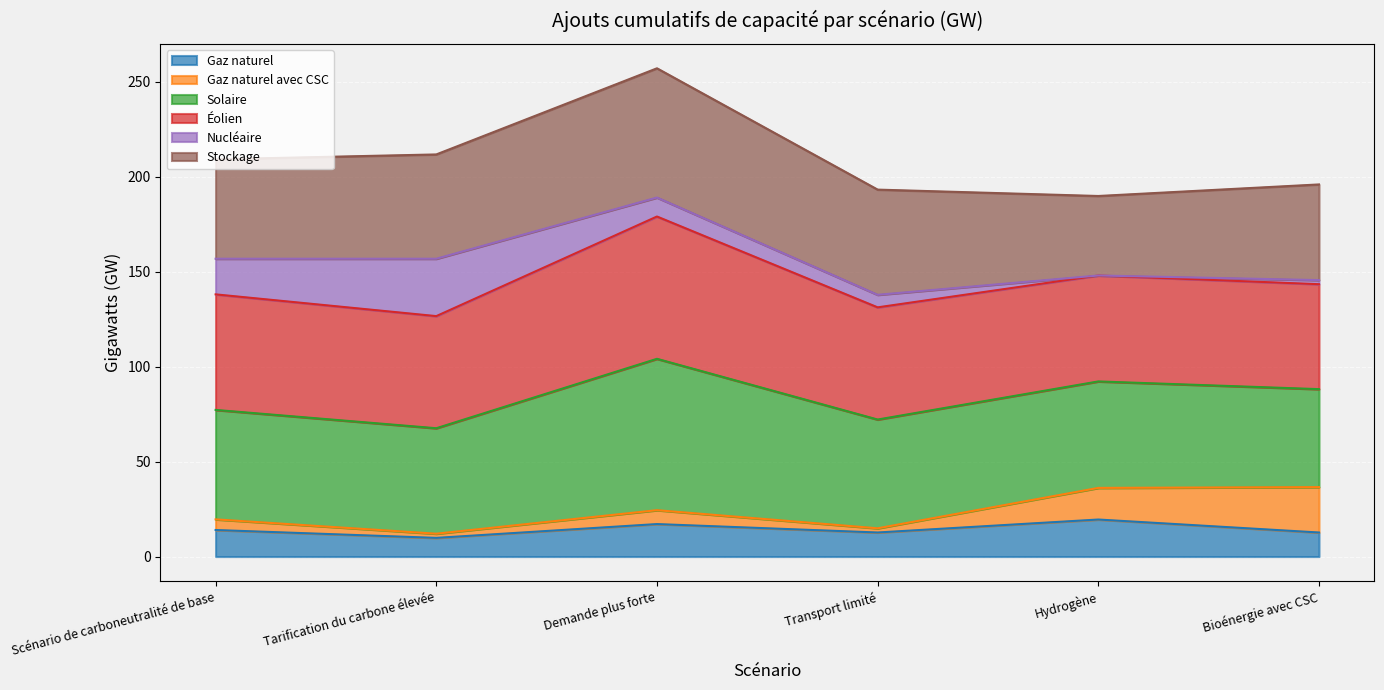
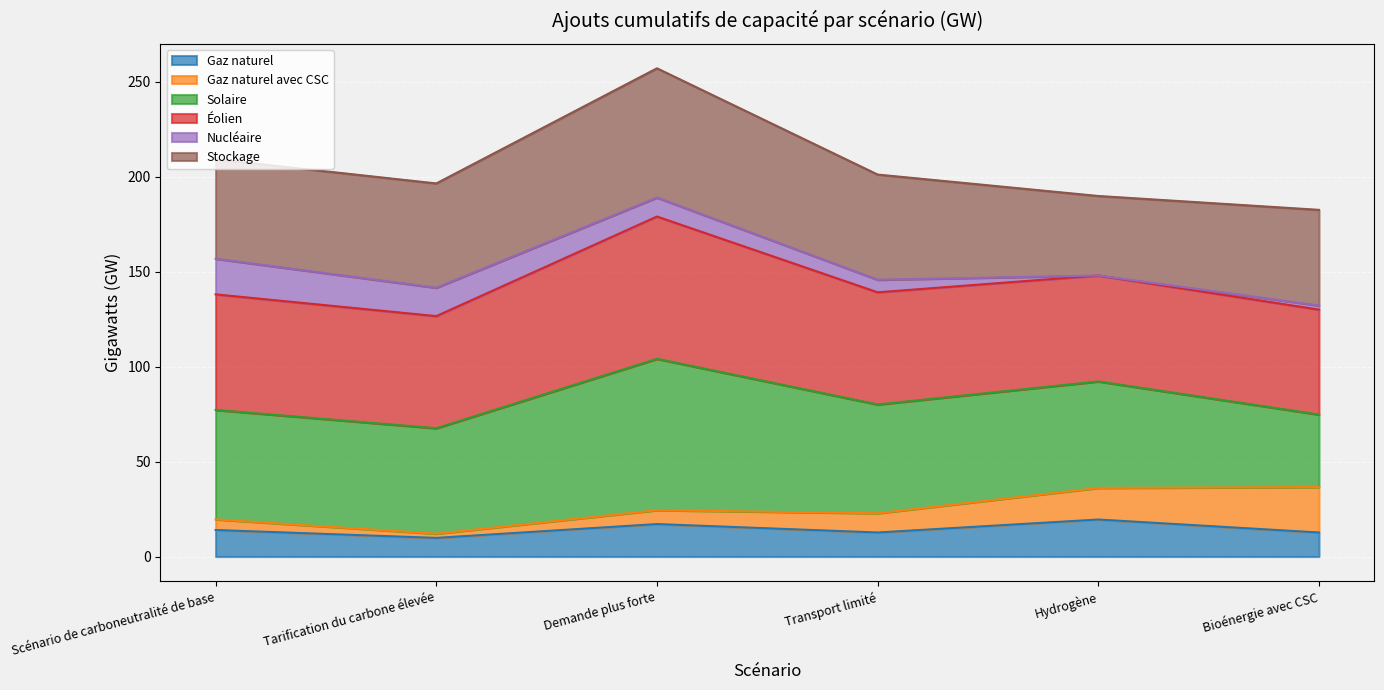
  {
    "Gaz naturel": {
      "Scénario de carboneutralité de base": 14,
      "Tarification du carbone élevée": 10,
      "Demande plus forte": 17,
      "Transport limité": 13,
      "Hydrogène": 19,
      "Bioénergie avec CSC": 13
    },
    "Gaz naturel avec CSC": {
      "Scénario de carboneutralité de base": 6,
      "Tarification du carbone élevée": 2,
      "Demande plus forte": 7,
-     "Transport limité": 2,
+     "Transport limité": 10,
      "Hydrogène": 17,
      "Bioénergie avec CSC": 24
    },
    "Solaire": {
      "Scénario de carboneutralité de base": 58,
      "Tarification du carbone élevée": 56,
      "Demande plus forte": 80,
      "Transport limité": 57,
      "Hydrogène": 56,
-     "Bioénergie avec CSC": 52
+     "Bioénergie avec CSC": 38
    },
    "Éolien": {
      "Scénario de carboneutralité de base": 61,
      "Tarification du carbone élevée": 59,
      "Demande plus forte": 75,
      "Transport limité": 59,
      "Bioénergie avec CSC": 55
    },
    "Nucléaire": {
      "Scénario de carboneutralité de base": 19,
-     "Tarification du carbone élevée": 30,
+     "Tarification du carbone élevée": 15,
      "Demande plus forte": 10,
      "Transport limité": 7,
      "Bioénergie avec CSC": 2
    },
    "Stockage": {
      "Tarification du carbone élevée": 55,
      "Demande plus forte": 68,
      "Transport limité": 55,
      "Hydrogène": 42,
      "Bioénergie avec CSC": 50
    }
  }
